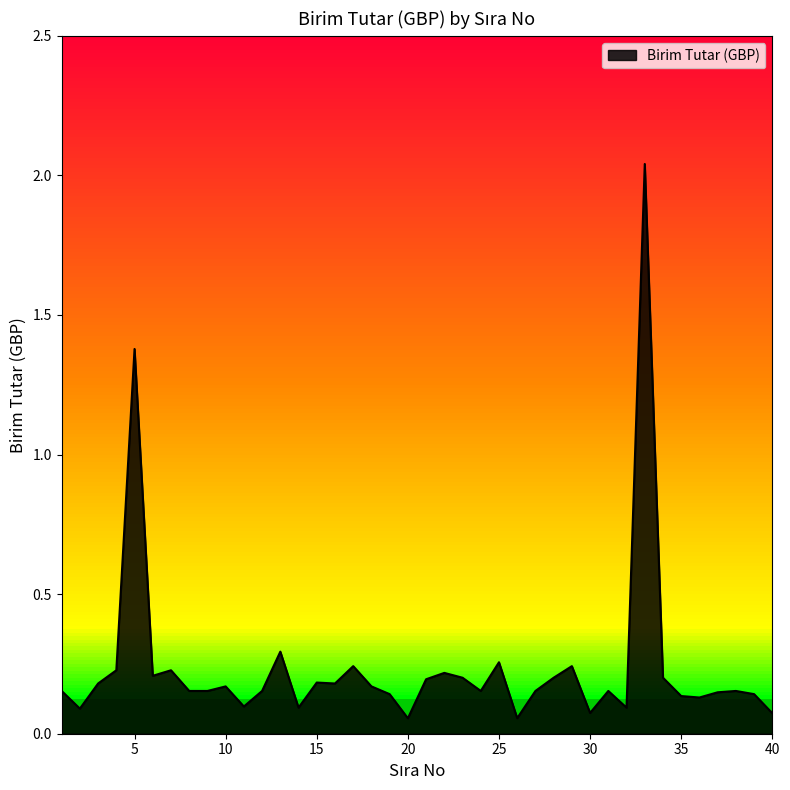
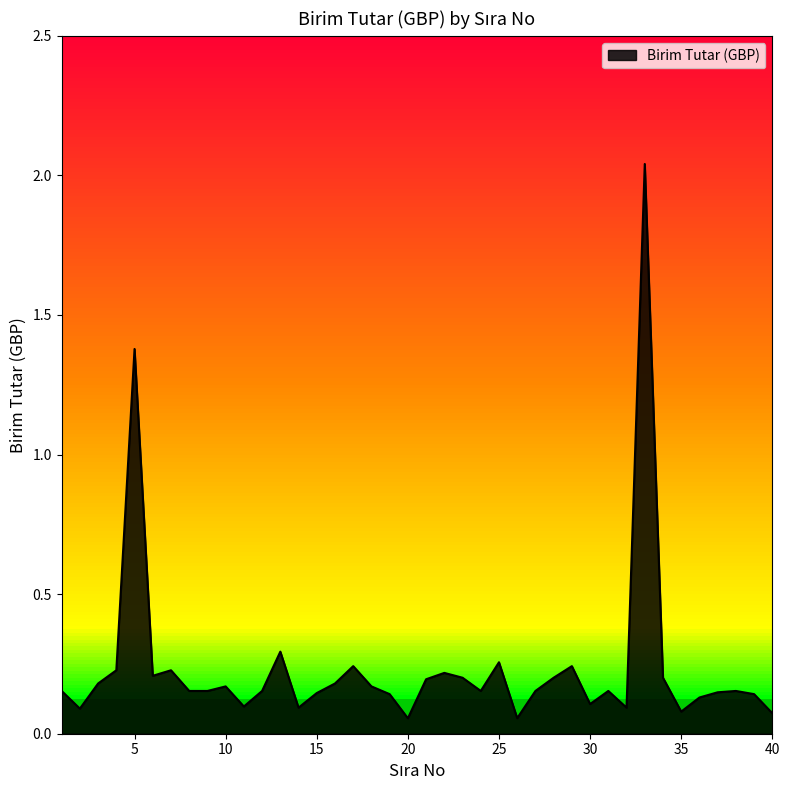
  {
    "5": 1.38,
    "10": 0.17,
-   "15": 0.18,
+   "15": 0.15,
    "20": 0.06,
    "25": 0.26,
-   "30": 0.07,
-   "35": 0.13,
+   "30": 0.11,
+   "35": 0.08,
    "40": 0.07
  }
